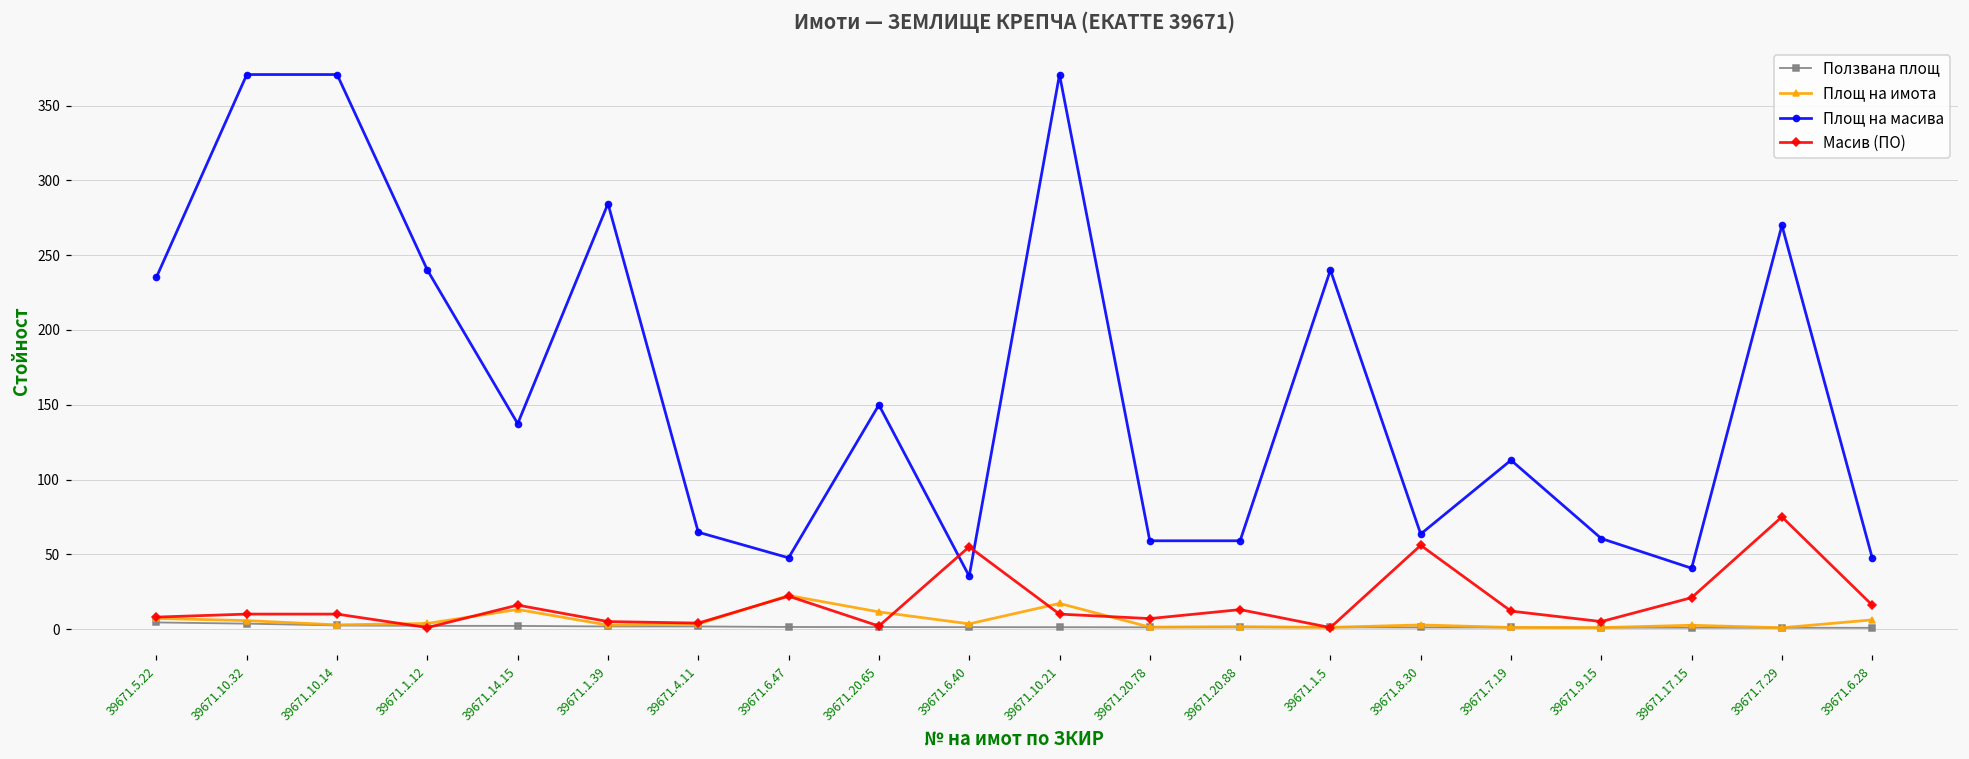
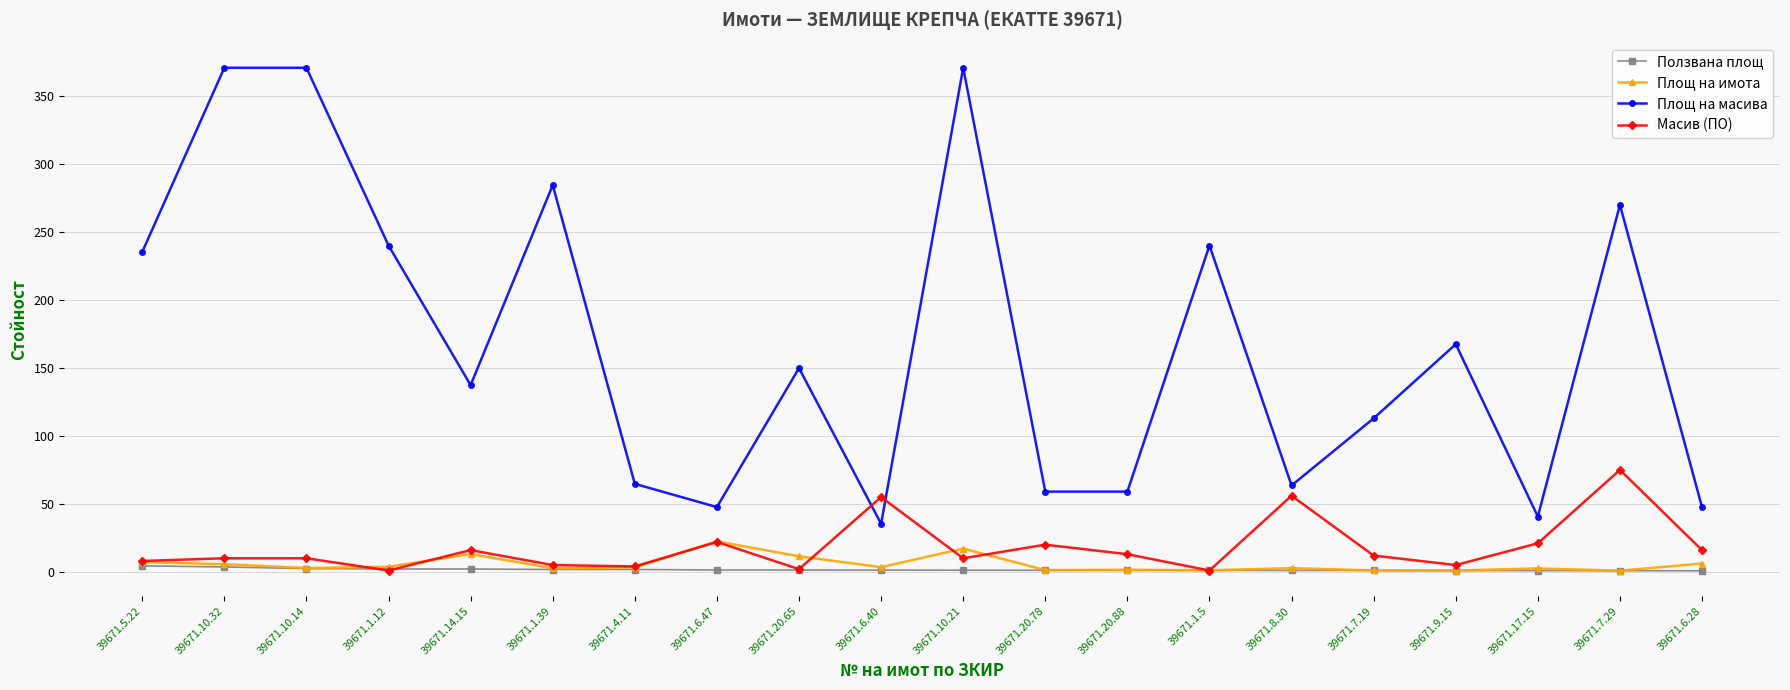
  {
    "Ползвана площ": {
      "39671.5.22": 4,
      "39671.10.32": 4,
      "39671.14.15": 2,
      "39671.6.47": 1,
      "39671.6.40": 1,
      "39671.10.21": 1,
      "39671.6.28": 1
    },
    "Площ на имота": {
      "39671.10.32": 6,
      "39671.14.15": 13,
      "39671.20.65": 11,
      "39671.6.40": 3,
      "39671.10.21": 17,
      "39671.6.28": 6
    },
    "Площ на масива": {
      "39671.5.22": 235,
      "39671.10.32": 371,
      "39671.10.14": 371,
      "39671.1.12": 240,
      "39671.14.15": 137,
      "39671.1.39": 284,
      "39671.4.11": 65,
      "39671.6.47": 48,
      "39671.20.65": 150,
      "39671.6.40": 35,
      "39671.10.21": 371,
      "39671.20.78": 59,
      "39671.20.88": 59,
      "39671.1.5": 240,
      "39671.8.30": 64,
      "39671.7.19": 113,
-     "39671.9.15": 61,
+     "39671.9.15": 167,
      "39671.17.15": 41,
      "39671.7.29": 270,
      "39671.6.28": 48
    },
    "Масив (ПО)": {
      "39671.10.32": 10,
      "39671.10.14": 10,
      "39671.14.15": 16,
      "39671.1.39": 5,
      "39671.6.40": 55,
      "39671.10.21": 10,
-     "39671.20.78": 7,
+     "39671.20.78": 20,
      "39671.20.88": 13,
      "39671.8.30": 56,
      "39671.7.19": 12,
      "39671.9.15": 5,
      "39671.17.15": 21,
      "39671.7.29": 75,
      "39671.6.28": 16
    }
  }
